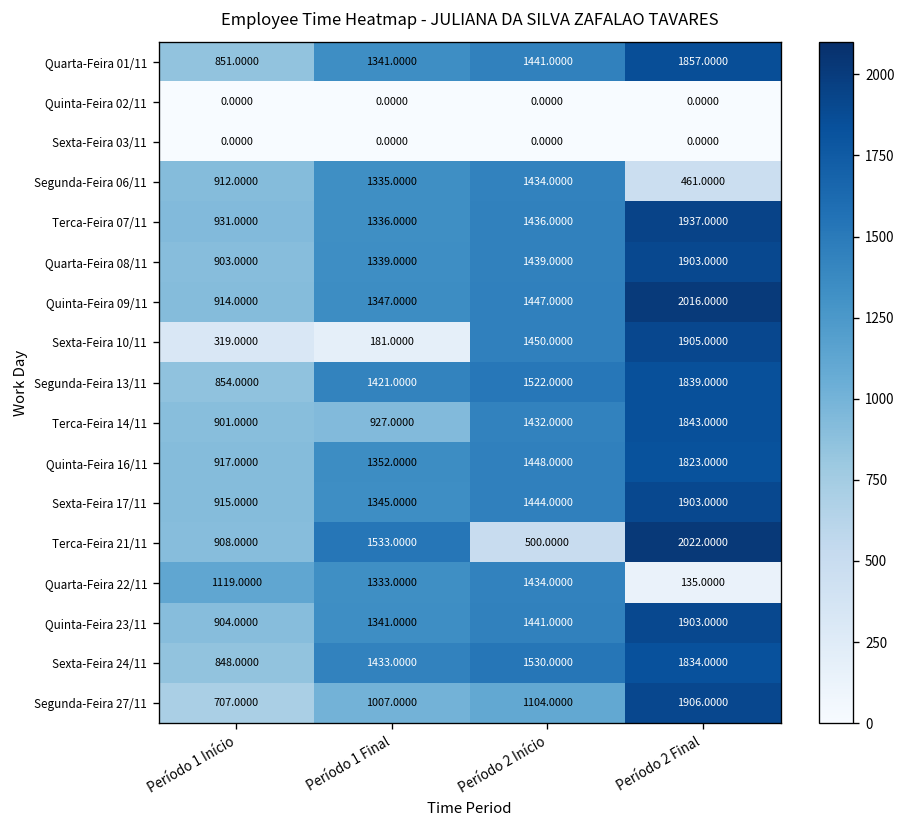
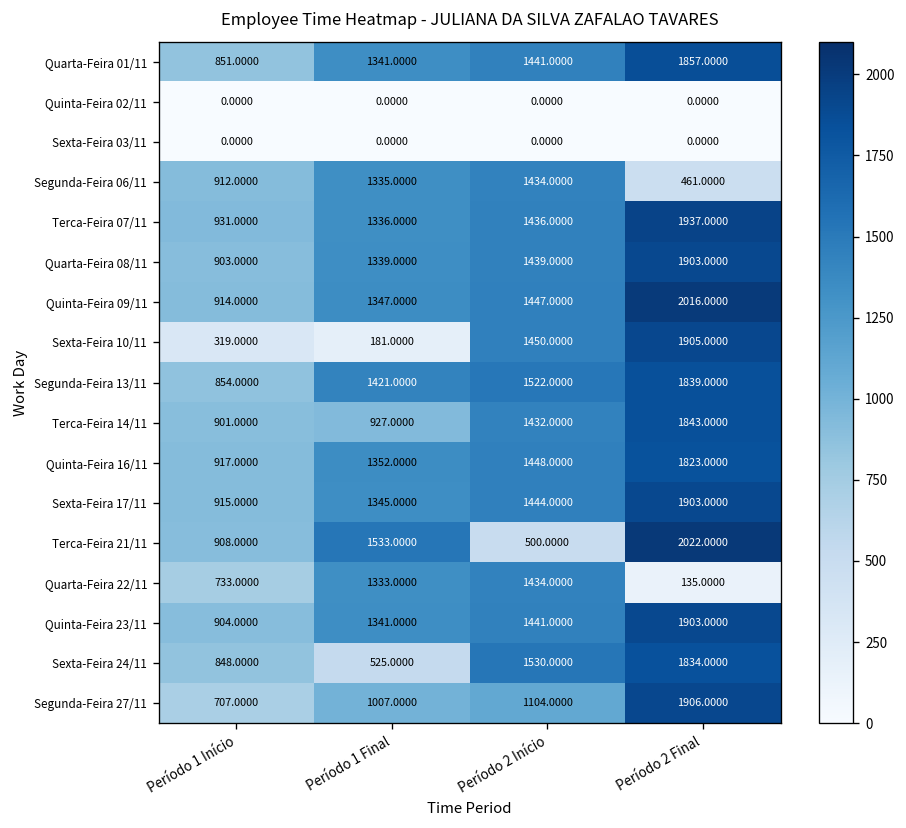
  {
    "Quarta-Feira 01/11": {
      "Período 1 Início": 851.0000,
      "Período 1 Final": 1341.0000,
      "Período 2 Início": 1441.0000,
      "Período 2 Final": 1857.0000
    },
    "Quinta-Feira 02/11": {
      "Período 1 Início": 0.0000,
      "Período 1 Final": 0.0000,
      "Período 2 Início": 0.0000,
      "Período 2 Final": 0.0000
    },
    "Sexta-Feira 03/11": {
      "Período 1 Início": 0.0000,
      "Período 1 Final": 0.0000,
      "Período 2 Início": 0.0000,
      "Período 2 Final": 0.0000
    },
    "Segunda-Feira 06/11": {
      "Período 1 Início": 912.0000,
      "Período 1 Final": 1335.0000,
      "Período 2 Início": 1434.0000,
      "Período 2 Final": 461.0000
    },
    "Terca-Feira 07/11": {
      "Período 1 Início": 931.0000,
      "Período 1 Final": 1336.0000,
      "Período 2 Início": 1436.0000,
      "Período 2 Final": 1937.0000
    },
    "Quarta-Feira 08/11": {
      "Período 1 Início": 903.0000,
      "Período 1 Final": 1339.0000,
      "Período 2 Início": 1439.0000,
      "Período 2 Final": 1903.0000
    },
    "Quinta-Feira 09/11": {
      "Período 1 Início": 914.0000,
      "Período 1 Final": 1347.0000,
      "Período 2 Início": 1447.0000,
      "Período 2 Final": 2016.0000
    },
    "Sexta-Feira 10/11": {
      "Período 1 Início": 319.0000,
      "Período 1 Final": 181.0000,
      "Período 2 Início": 1450.0000,
      "Período 2 Final": 1905.0000
    },
    "Segunda-Feira 13/11": {
      "Período 1 Início": 854.0000,
      "Período 1 Final": 1421.0000,
      "Período 2 Início": 1522.0000,
      "Período 2 Final": 1839.0000
    },
    "Terca-Feira 14/11": {
      "Período 1 Início": 901.0000,
      "Período 1 Final": 927.0000,
      "Período 2 Início": 1432.0000,
      "Período 2 Final": 1843.0000
    },
    "Quinta-Feira 16/11": {
      "Período 1 Início": 917.0000,
      "Período 1 Final": 1352.0000,
      "Período 2 Início": 1448.0000,
      "Período 2 Final": 1823.0000
    },
    "Sexta-Feira 17/11": {
      "Período 1 Início": 915.0000,
      "Período 1 Final": 1345.0000,
      "Período 2 Início": 1444.0000,
      "Período 2 Final": 1903.0000
    },
    "Terca-Feira 21/11": {
      "Período 1 Início": 908.0000,
      "Período 1 Final": 1533.0000,
      "Período 2 Início": 500.0000,
      "Período 2 Final": 2022.0000
    },
    "Quarta-Feira 22/11": {
-     "Período 1 Início": 1119.0000,
+     "Período 1 Início": 733.0000,
      "Período 1 Final": 1333.0000,
      "Período 2 Início": 1434.0000,
      "Período 2 Final": 135.0000
    },
    "Quinta-Feira 23/11": {
      "Período 1 Início": 904.0000,
      "Período 1 Final": 1341.0000,
      "Período 2 Início": 1441.0000,
      "Período 2 Final": 1903.0000
    },
    "Sexta-Feira 24/11": {
      "Período 1 Início": 848.0000,
-     "Período 1 Final": 1433.0000,
+     "Período 1 Final": 525.0000,
      "Período 2 Início": 1530.0000,
      "Período 2 Final": 1834.0000
    },
    "Segunda-Feira 27/11": {
      "Período 1 Início": 707.0000,
      "Período 1 Final": 1007.0000,
      "Período 2 Início": 1104.0000,
      "Período 2 Final": 1906.0000
    }
  }
